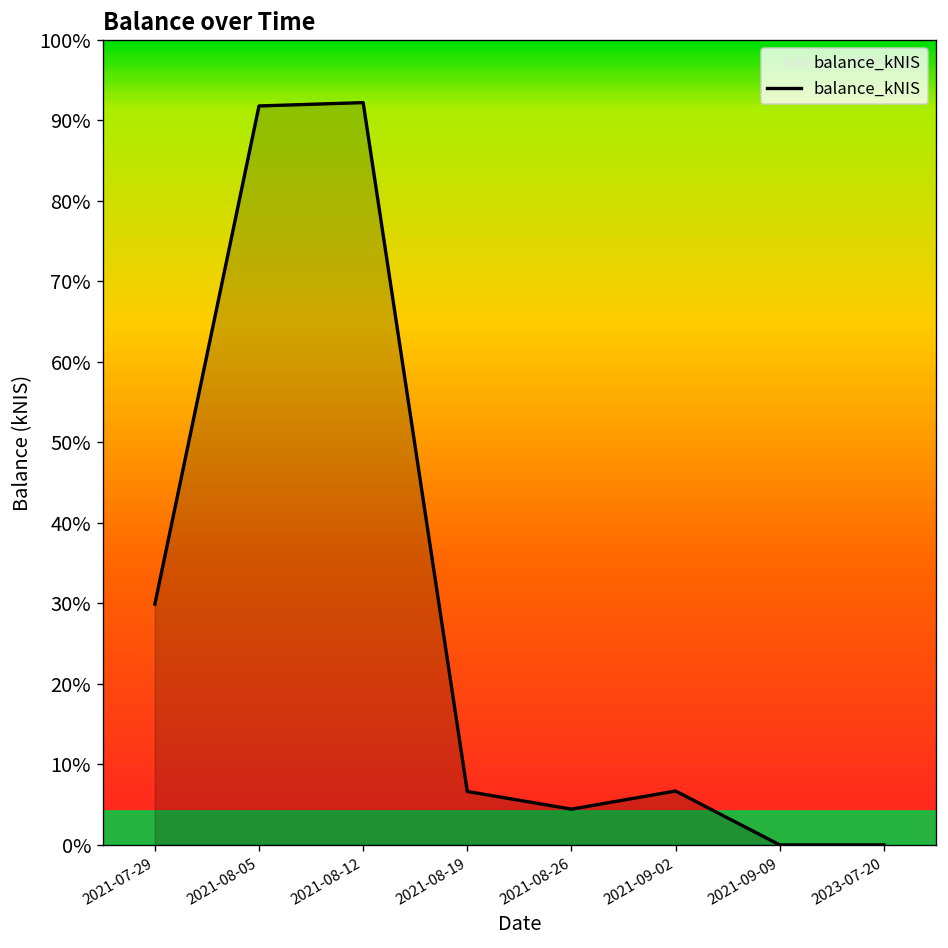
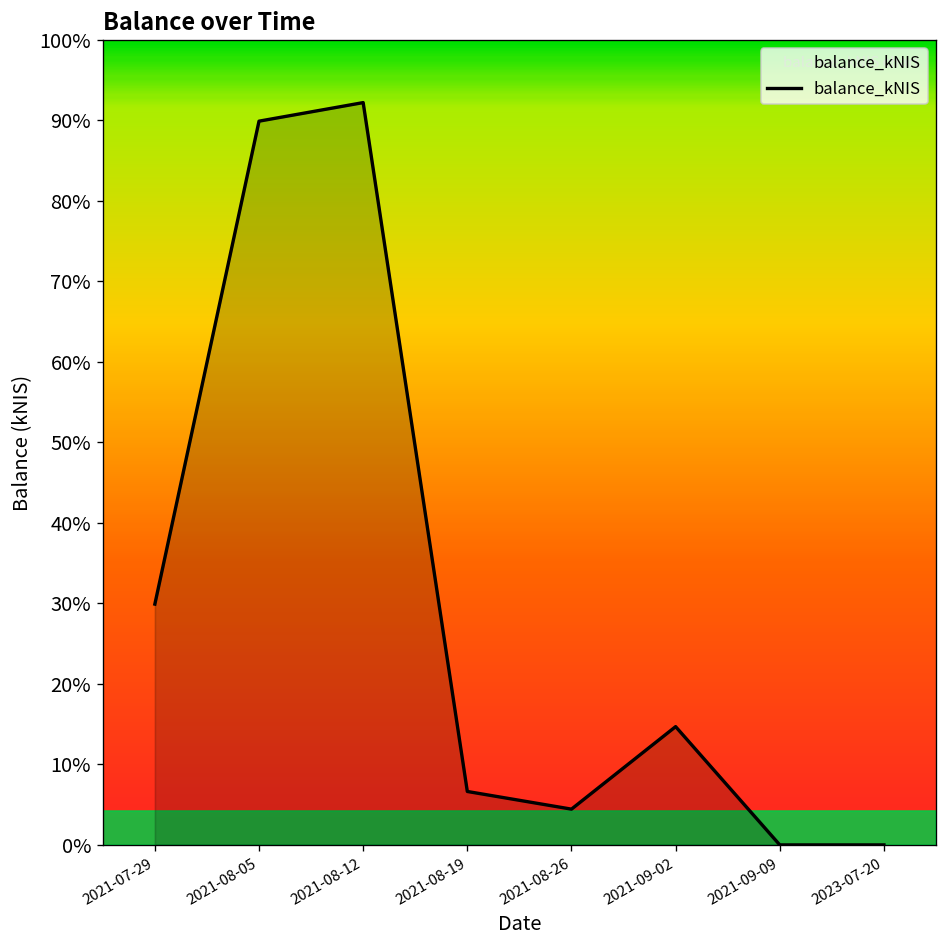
  {
    "2021-07-29": "30%",
-   "2021-08-05": "92%",
+   "2021-08-05": "90%",
    "2021-08-12": "92%",
    "2021-08-19": "7%",
    "2021-08-26": "4%",
-   "2021-09-02": "7%"
+   "2021-09-02": "15%"
  }
